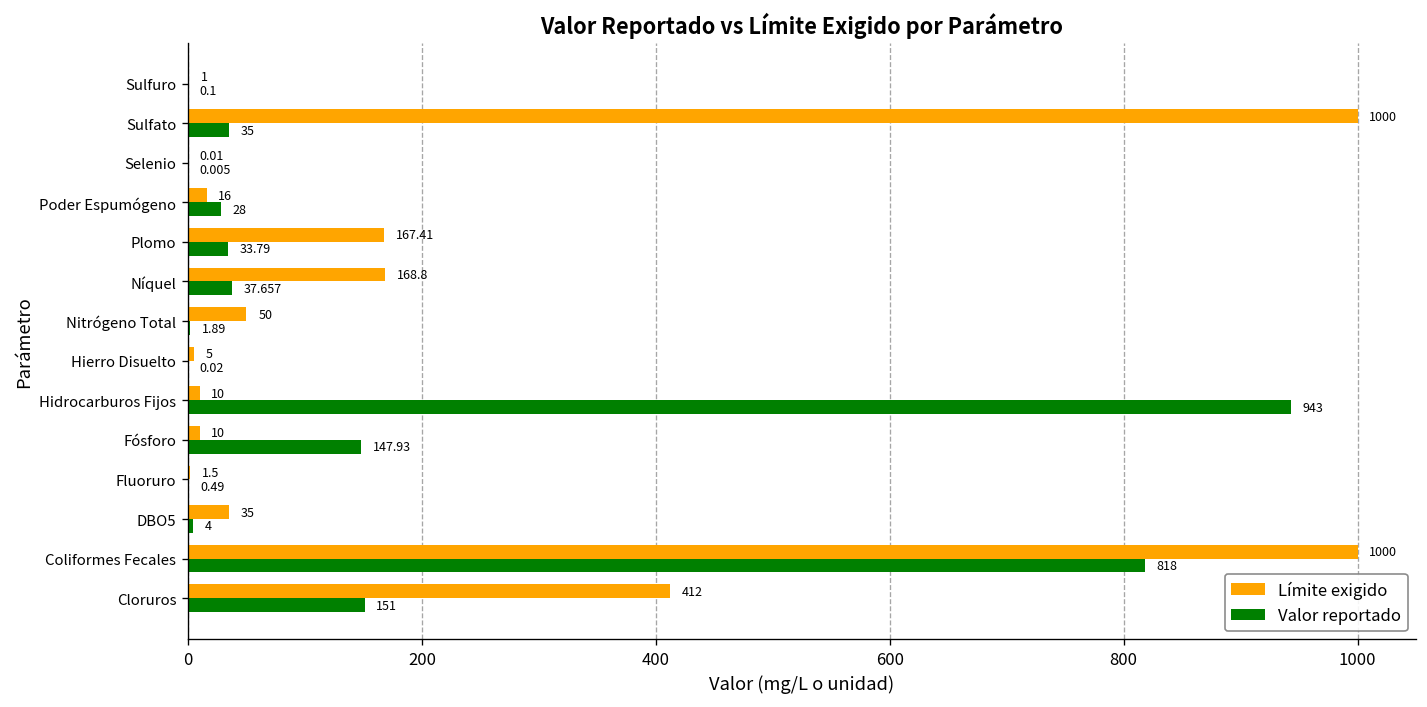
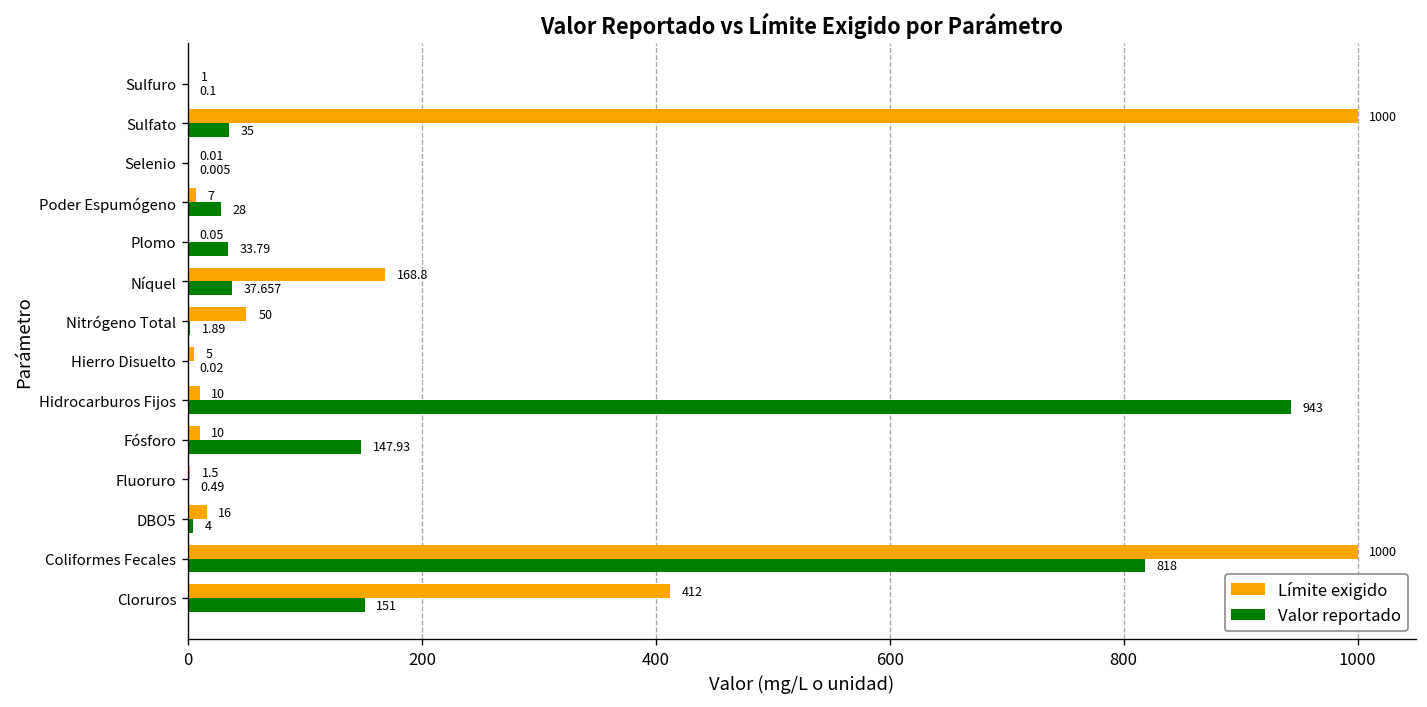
  {
    "Límite exigido": {
      "Sulfuro": 1,
      "Sulfato": 1000,
      "Selenio": 0.01,
-     "Poder Espumógeno": 16,
-     "Plomo": 167.41,
+     "Poder Espumógeno": 7,
+     "Plomo": 0.05,
      "Níquel": 168.8,
      "Nitrógeno Total": 50,
      "Hierro Disuelto": 5,
      "Hidrocarburos Fijos": 10,
      "Fósforo": 10,
      "Fluoruro": 1.5,
-     "DBO5": 35,
+     "DBO5": 16,
      "Coliformes Fecales": 1000,
      "Cloruros": 412
    },
    "Valor reportado": {
      "Sulfuro": 0.1,
      "Sulfato": 35,
      "Selenio": 0.005,
      "Poder Espumógeno": 28,
      "Plomo": 33.79,
      "Níquel": 37.657,
      "Nitrógeno Total": 1.89,
      "Hierro Disuelto": 0.02,
      "Hidrocarburos Fijos": 943,
      "Fósforo": 147.93,
      "Fluoruro": 0.49,
      "DBO5": 4,
      "Coliformes Fecales": 818,
      "Cloruros": 151
    }
  }
